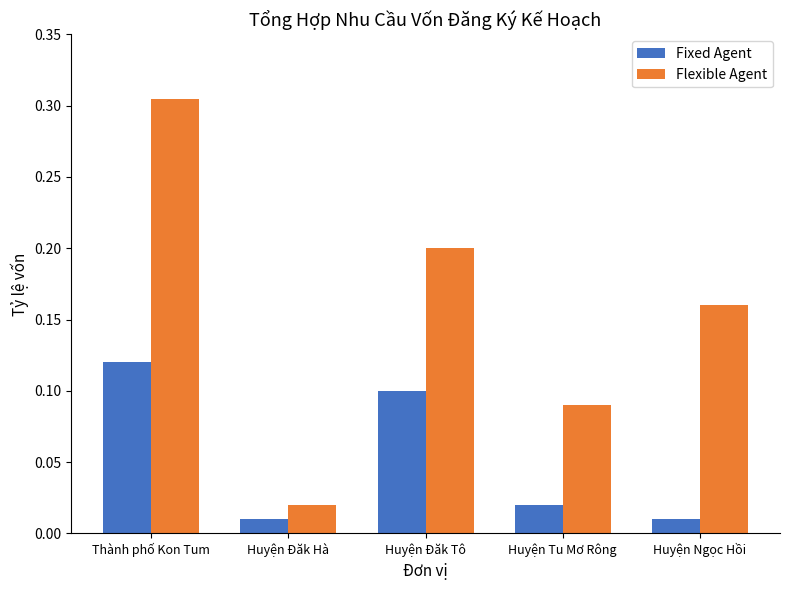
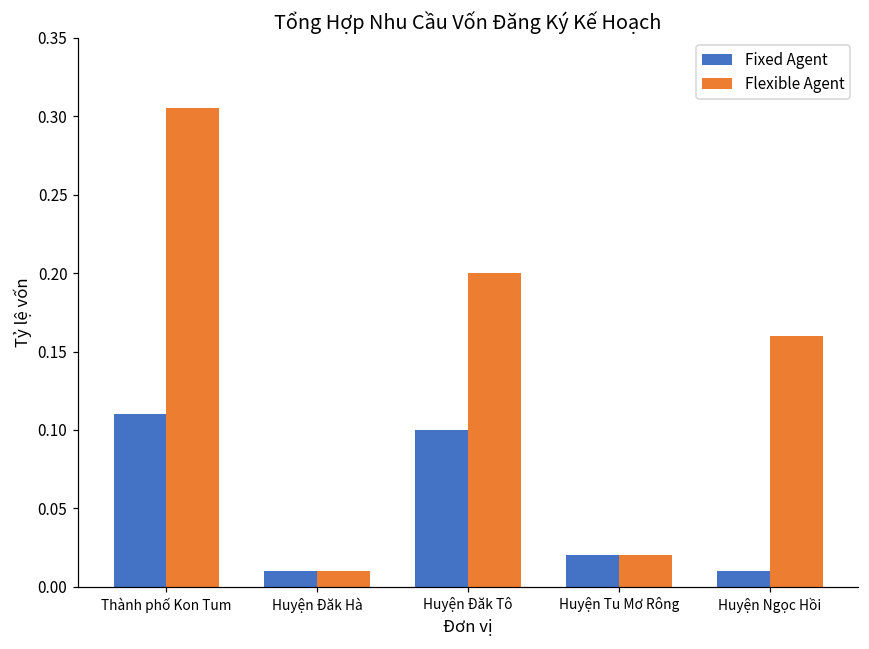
  {
    "Fixed Agent": {
-     "Thành phố Kon Tum": 0.12,
+     "Thành phố Kon Tum": 0.11,
      "Huyện Đăk Hà": 0.01,
      "Huyện Đăk Tô": 0.10,
      "Huyện Tu Mơ Rông": 0.02,
      "Huyện Ngọc Hồi": 0.01
    },
    "Flexible Agent": {
      "Thành phố Kon Tum": 0.305,
-     "Huyện Đăk Hà": 0.02,
+     "Huyện Đăk Hà": 0.01,
      "Huyện Đăk Tô": 0.20,
-     "Huyện Tu Mơ Rông": 0.09,
+     "Huyện Tu Mơ Rông": 0.02,
      "Huyện Ngọc Hồi": 0.16
    }
  }
